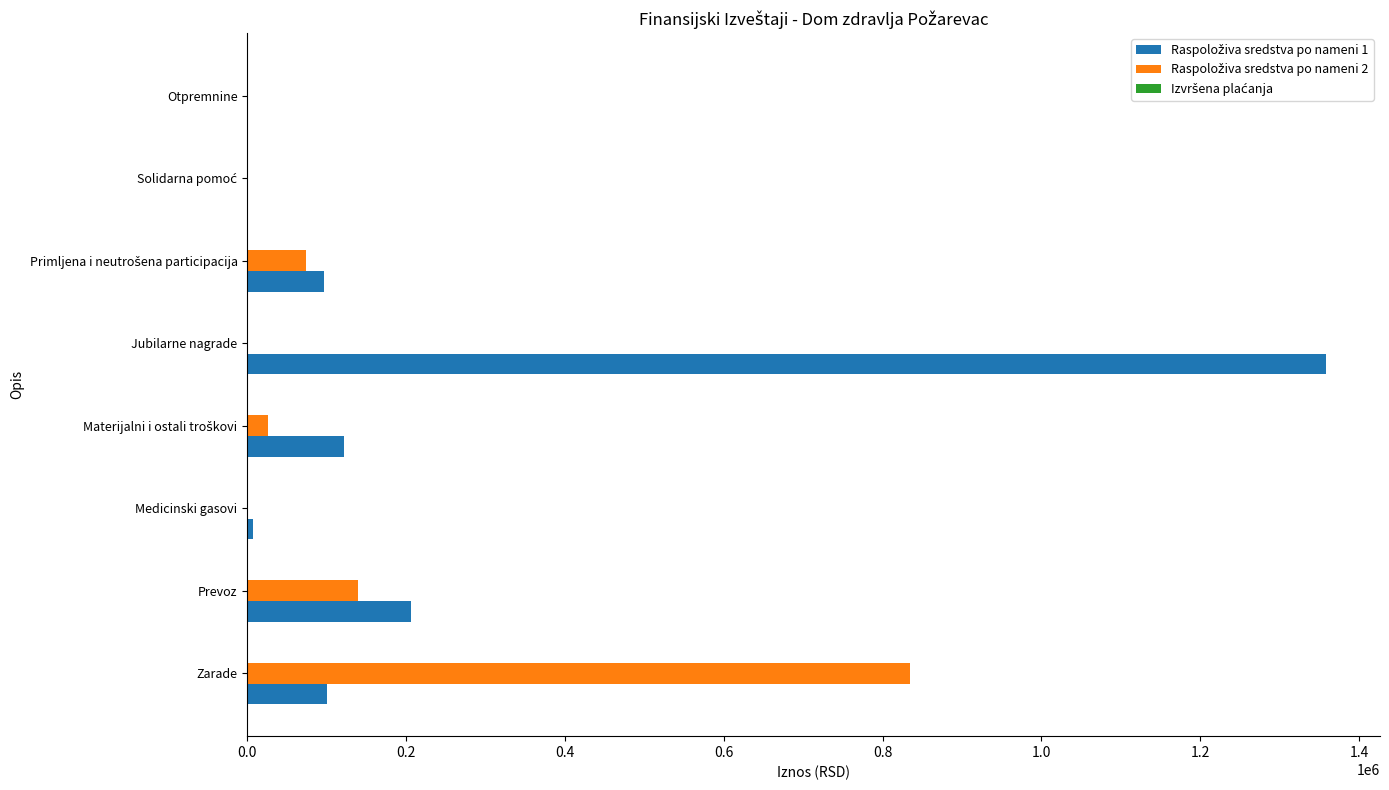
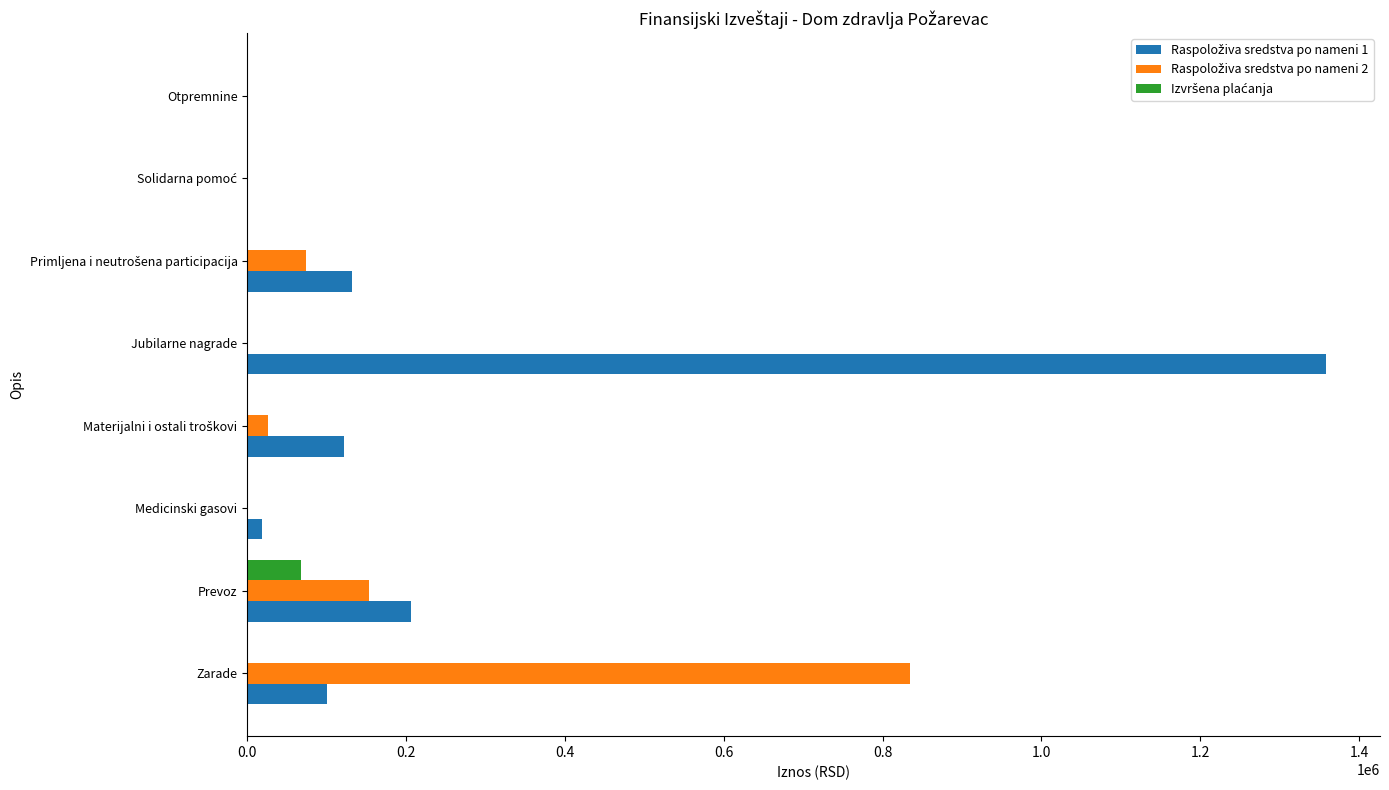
  {
    "Raspoloživa sredstva po nameni 1": {
      "Otpremnine": 0,
      "Solidarna pomoć": 0,
-     "Primljena i neutrošena participacija": 100000,
+     "Primljena i neutrošena participacija": 130000,
      "Jubilarne nagrade": 1360000,
      "Materijalni i ostali troškovi": 120000,
-     "Medicinski gasovi": 10000,
+     "Medicinski gasovi": 20000,
      "Prevoz": 210000,
      "Zarade": 100000
    },
    "Raspoloživa sredstva po nameni 2": {
      "Otpremnine": 0,
      "Solidarna pomoć": 0,
      "Primljena i neutrošena participacija": 70000,
      "Jubilarne nagrade": 0,
      "Materijalni i ostali troškovi": 30000,
      "Medicinski gasovi": 0,
-     "Prevoz": 140000,
+     "Prevoz": 150000,
      "Zarade": 830000
    },
    "Izvršena plaćanja": {
      "Otpremnine": 0,
      "Solidarna pomoć": 0,
      "Primljena i neutrošena participacija": 0,
      "Jubilarne nagrade": 0,
      "Materijalni i ostali troškovi": 0,
      "Medicinski gasovi": 0,
-     "Prevoz": 0,
+     "Prevoz": 70000,
      "Zarade": 0
    }
  }
